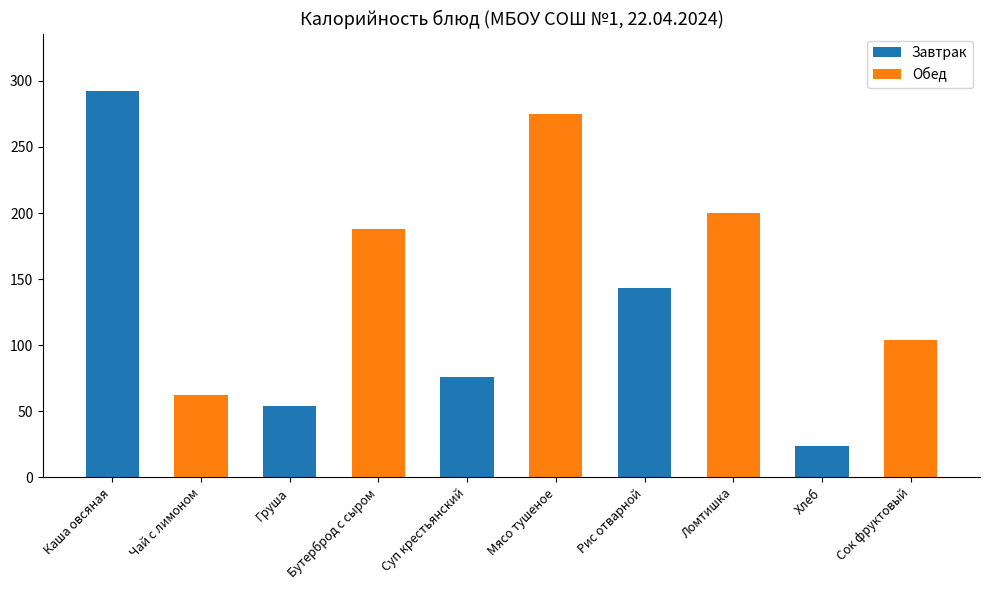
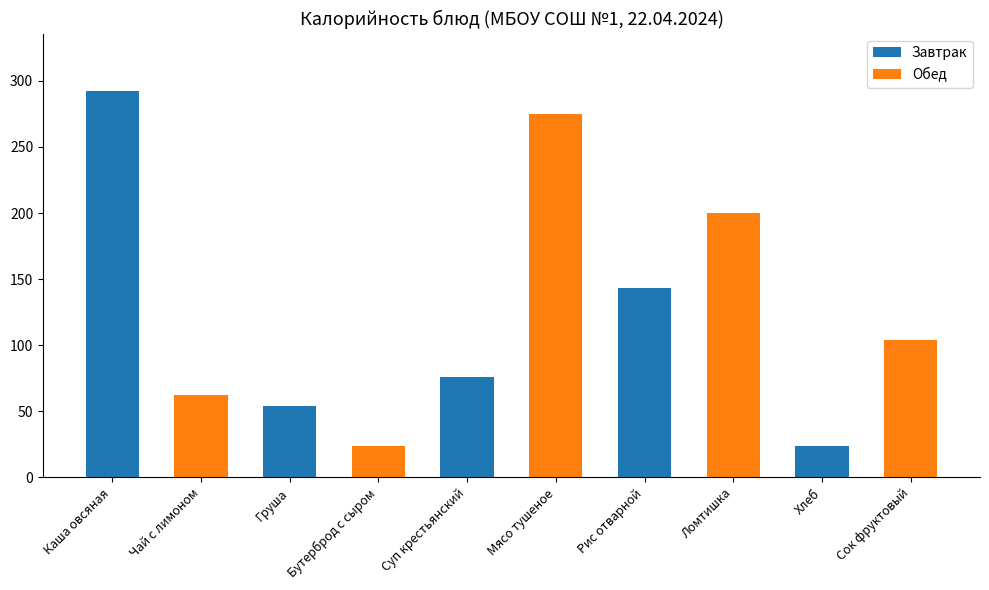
  {
    "Каша овсяная": 292,
    "Чай с лимоном": 62,
    "Груша": 54,
-   "Бутерброд с сыром": 188,
+   "Бутерброд с сыром": 24,
    "Суп крестьянский": 76,
    "Мясо тушеное": 275,
    "Рис отварной": 143,
    "Ломтишка": 200,
    "Хлеб": 24,
    "Сок фруктовый": 104
  }
